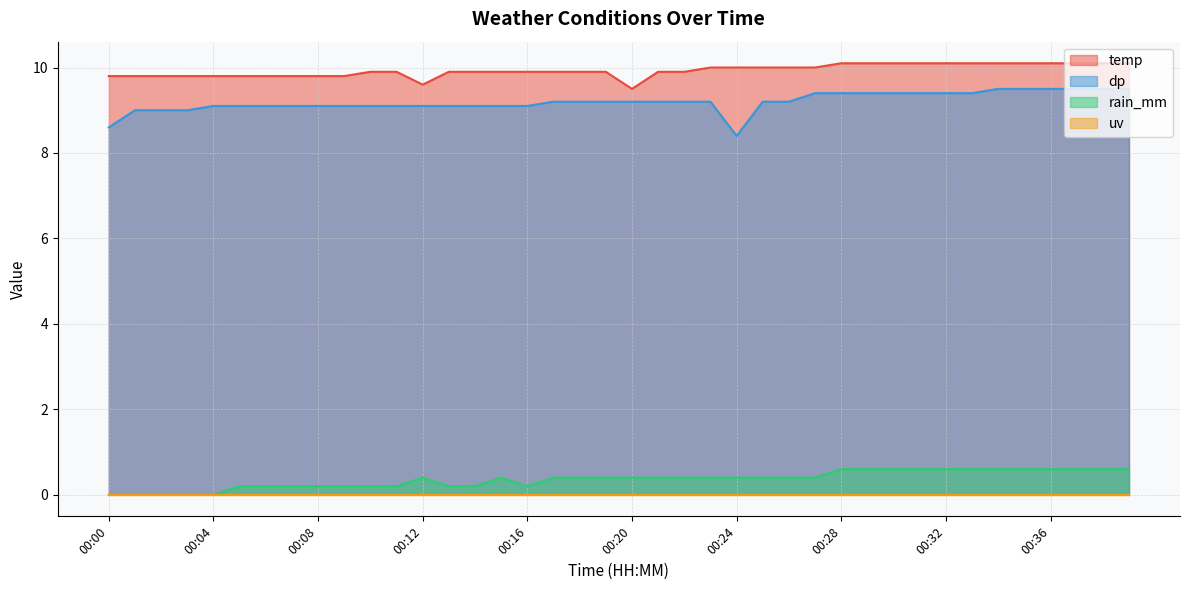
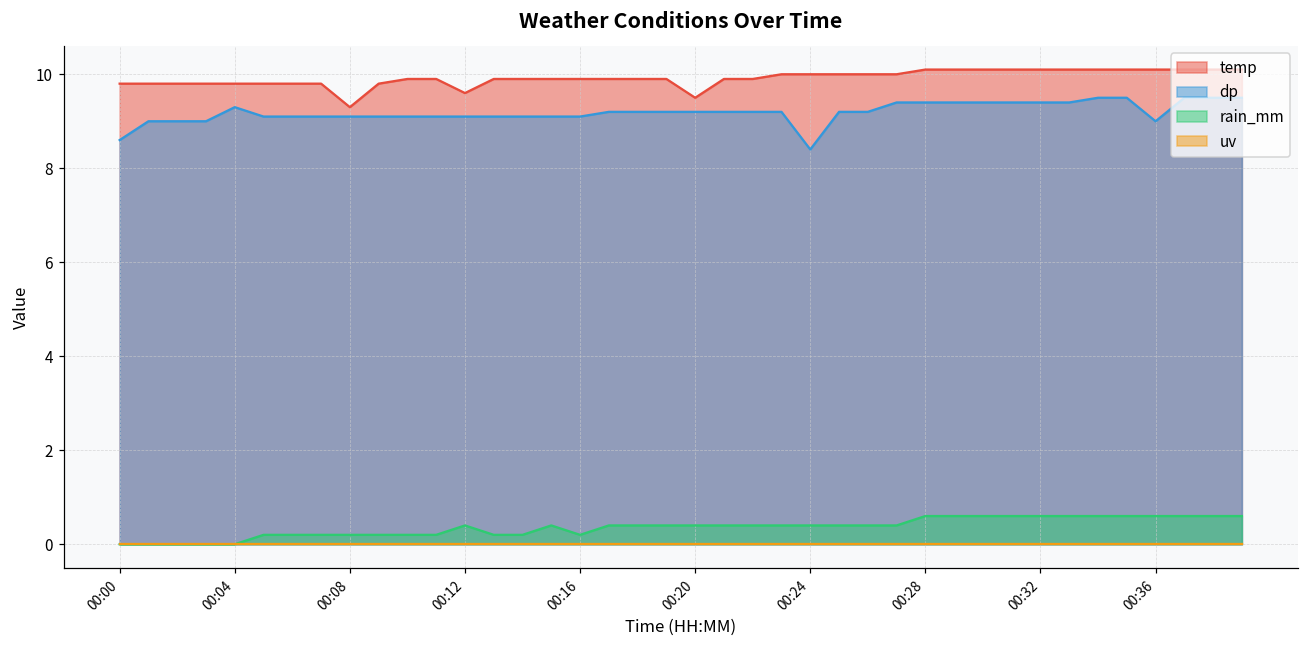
  {
    "temp": {
      "00:00": 9.8,
      "00:04": 9.8,
-     "00:08": 9.8,
+     "00:08": 9.3,
      "00:12": 9.6,
      "00:16": 9.9,
      "00:20": 9.5,
      "00:24": 10.0,
      "00:28": 10.1,
      "00:32": 10.1,
      "00:36": 10.1
    },
    "dp": {
      "00:00": 8.6,
-     "00:04": 9.1,
+     "00:04": 9.3,
      "00:08": 9.1,
      "00:12": 9.1,
      "00:16": 9.1,
      "00:20": 9.2,
      "00:24": 8.4,
      "00:28": 9.4,
      "00:32": 9.4,
-     "00:36": 9.5
+     "00:36": 9.0
    },
    "rain_mm": {
      "00:08": 0.2,
      "00:12": 0.4,
      "00:16": 0.2,
      "00:20": 0.4,
      "00:24": 0.4,
      "00:28": 0.6,
      "00:32": 0.6,
      "00:36": 0.6
    },
    "uv": {
      "00:08": 0.0,
      "00:12": 0.0,
      "00:16": 0.0,
      "00:20": 0.0,
      "00:24": 0.0,
      "00:28": 0.0,
      "00:32": 0.0,
      "00:36": 0.0
    }
  }
